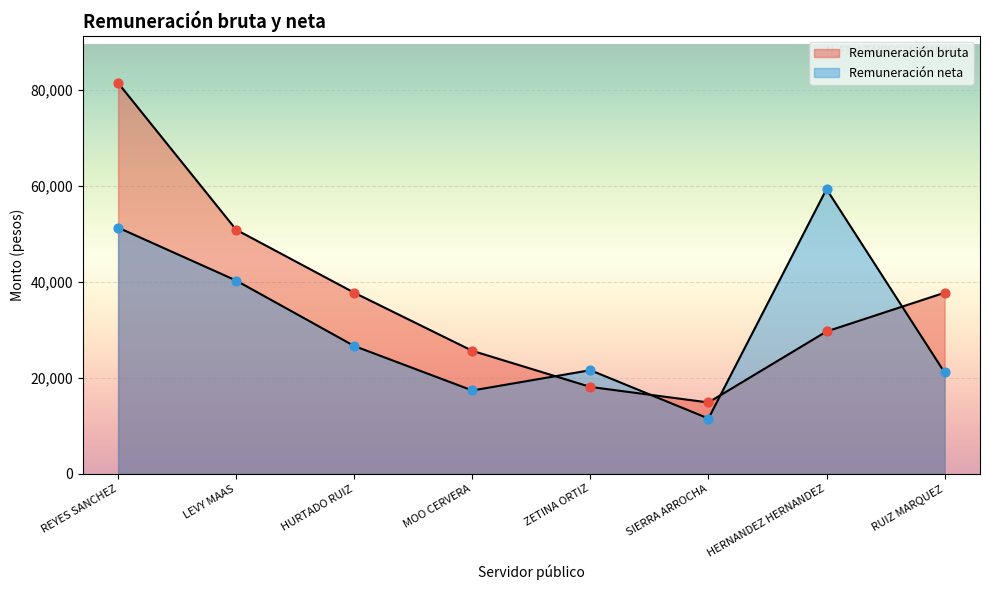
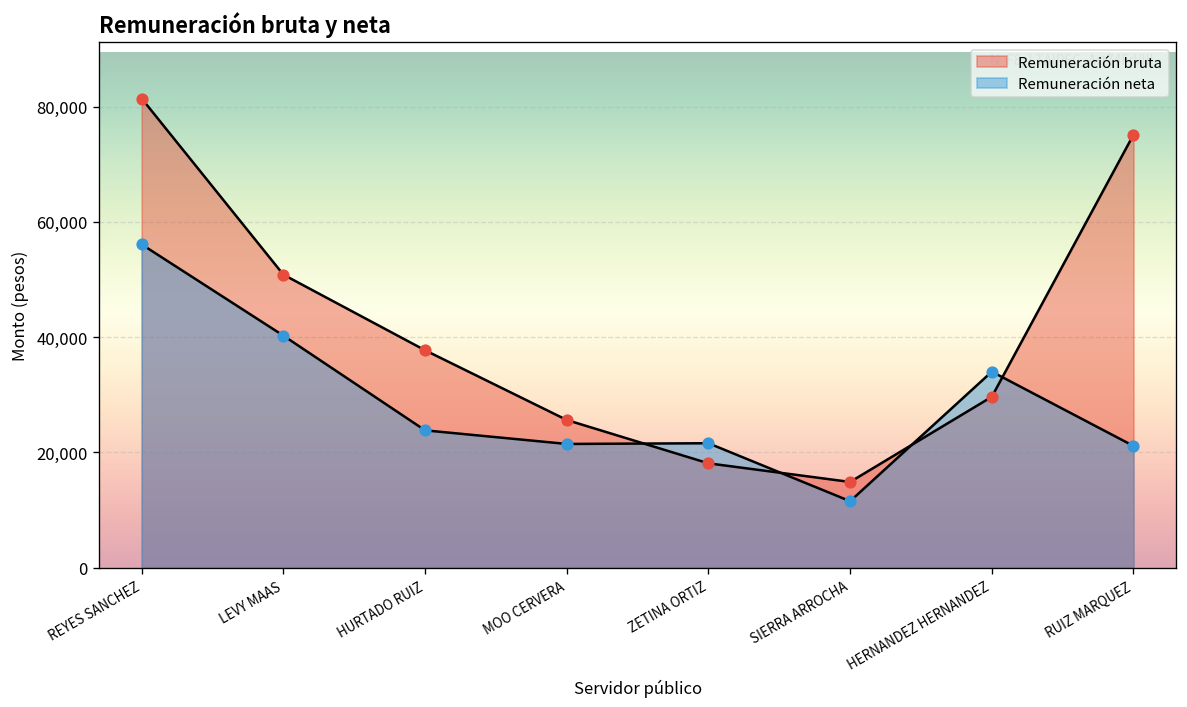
  {
    "Remuneración bruta": {
      "REYES SANCHEZ": "81,000",
      "LEVY MAAS": "51,000",
      "HURTADO RUIZ": "38,000",
      "MOO CERVERA": "26,000",
      "ZETINA ORTIZ": "18,000",
      "SIERRA ARROCHA": "15,000",
      "HERNANDEZ HERNANDEZ": "30,000",
-     "RUIZ MARQUEZ": "38,000"
+     "RUIZ MARQUEZ": "75,000"
    },
    "Remuneración neta": {
-     "REYES SANCHEZ": "51,000",
+     "REYES SANCHEZ": "56,000",
      "LEVY MAAS": "40,000",
-     "HURTADO RUIZ": "27,000",
-     "MOO CERVERA": "17,000",
+     "HURTADO RUIZ": "24,000",
+     "MOO CERVERA": "21,000",
      "ZETINA ORTIZ": "22,000",
      "SIERRA ARROCHA": "12,000",
-     "HERNANDEZ HERNANDEZ": "59,000",
+     "HERNANDEZ HERNANDEZ": "34,000",
      "RUIZ MARQUEZ": "21,000"
    }
  }
